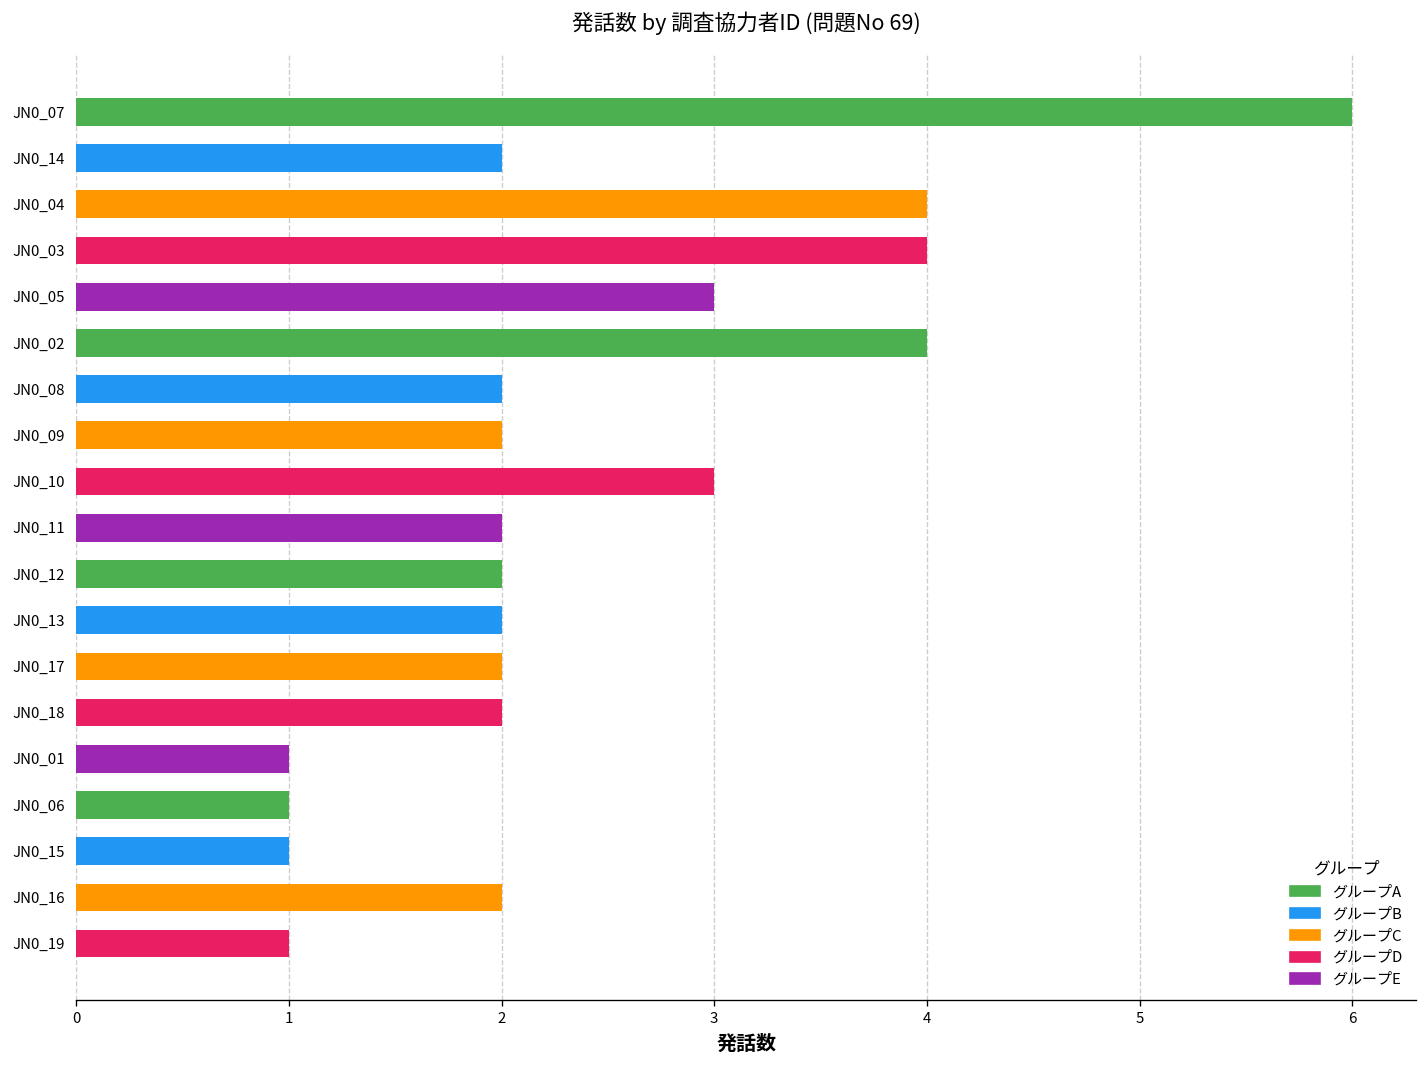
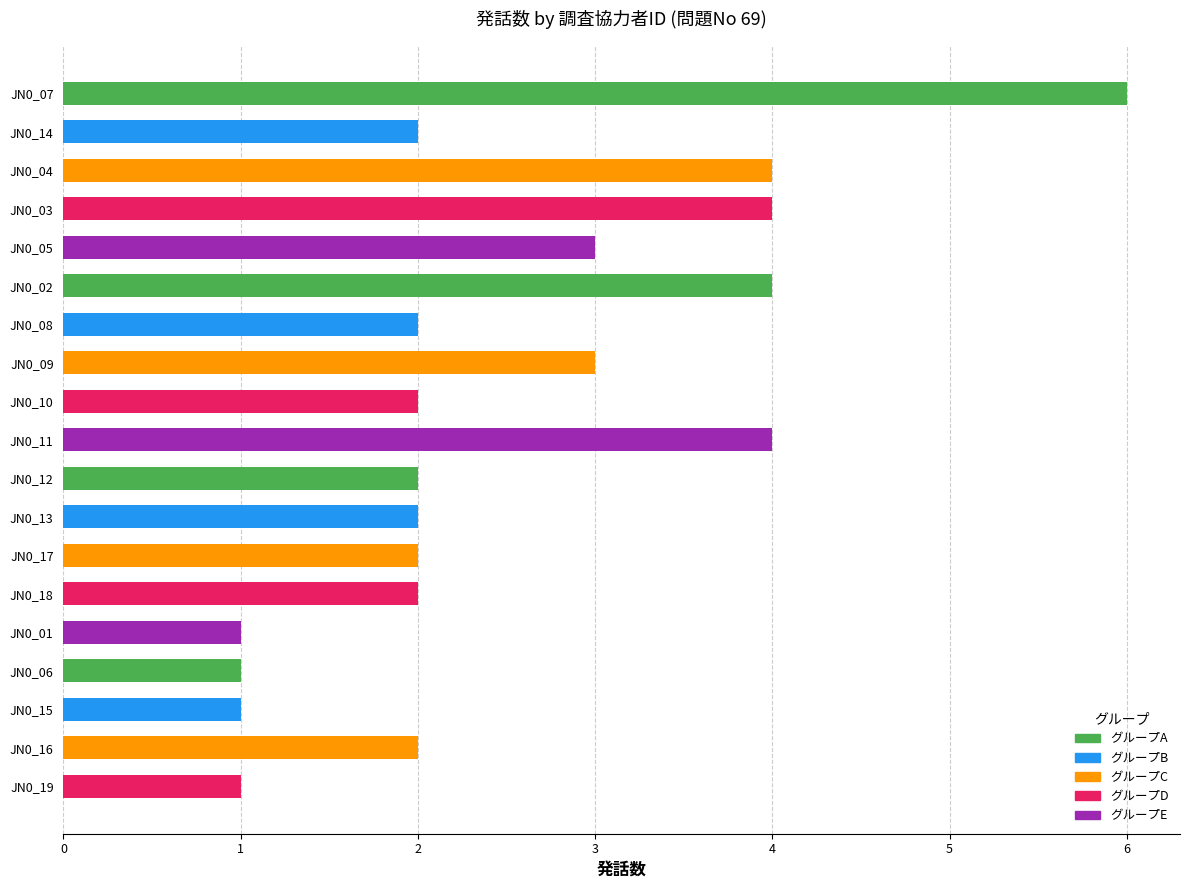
  {
    "JN0_07": 6,
    "JN0_14": 2,
    "JN0_04": 4,
    "JN0_03": 4,
    "JN0_05": 3,
    "JN0_02": 4,
    "JN0_08": 2,
-   "JN0_09": 2,
-   "JN0_10": 3,
-   "JN0_11": 2,
+   "JN0_09": 3,
+   "JN0_10": 2,
+   "JN0_11": 4,
    "JN0_12": 2,
    "JN0_13": 2,
    "JN0_17": 2,
    "JN0_18": 2,
    "JN0_01": 1,
    "JN0_06": 1,
    "JN0_15": 1,
    "JN0_16": 2,
    "JN0_19": 1
  }
